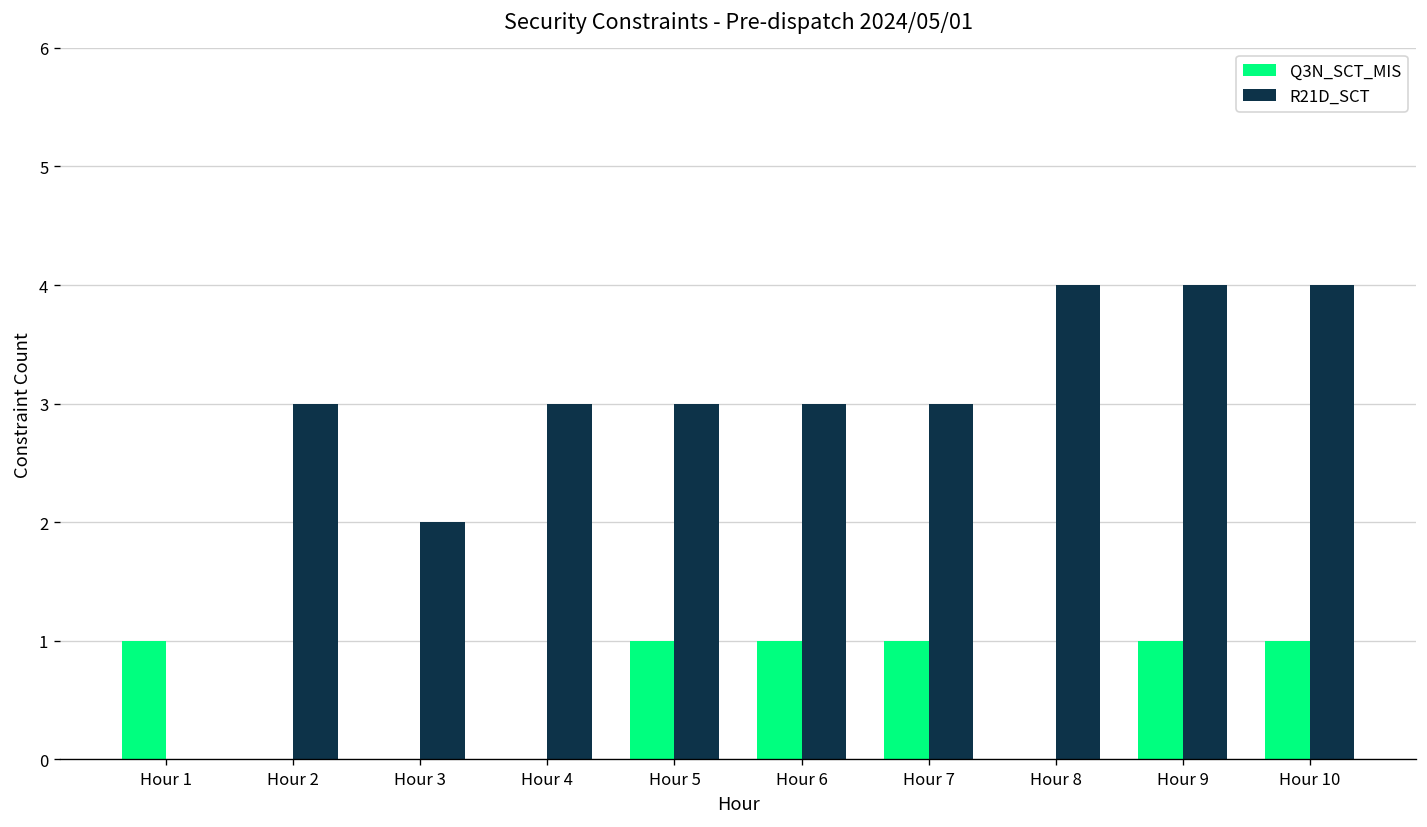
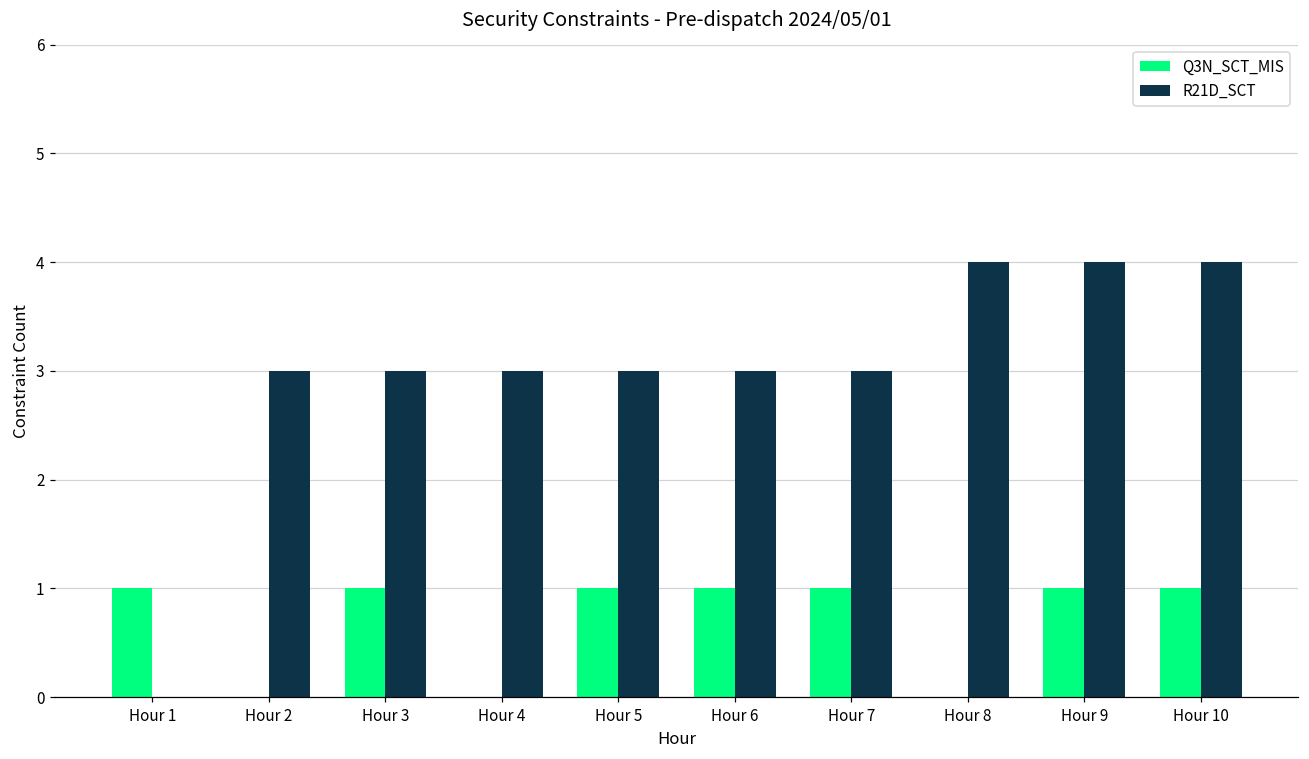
  {
    "Q3N_SCT_MIS": {
      "Hour 1": 1,
      "Hour 2": 0,
-     "Hour 3": 0,
+     "Hour 3": 1,
      "Hour 4": 0,
      "Hour 5": 1,
      "Hour 6": 1,
      "Hour 7": 1,
      "Hour 8": 0,
      "Hour 9": 1,
      "Hour 10": 1
    },
    "R21D_SCT": {
      "Hour 1": 0,
      "Hour 2": 3,
-     "Hour 3": 2,
+     "Hour 3": 3,
      "Hour 4": 3,
      "Hour 5": 3,
      "Hour 6": 3,
      "Hour 7": 3,
      "Hour 8": 4,
      "Hour 9": 4,
      "Hour 10": 4
    }
  }
